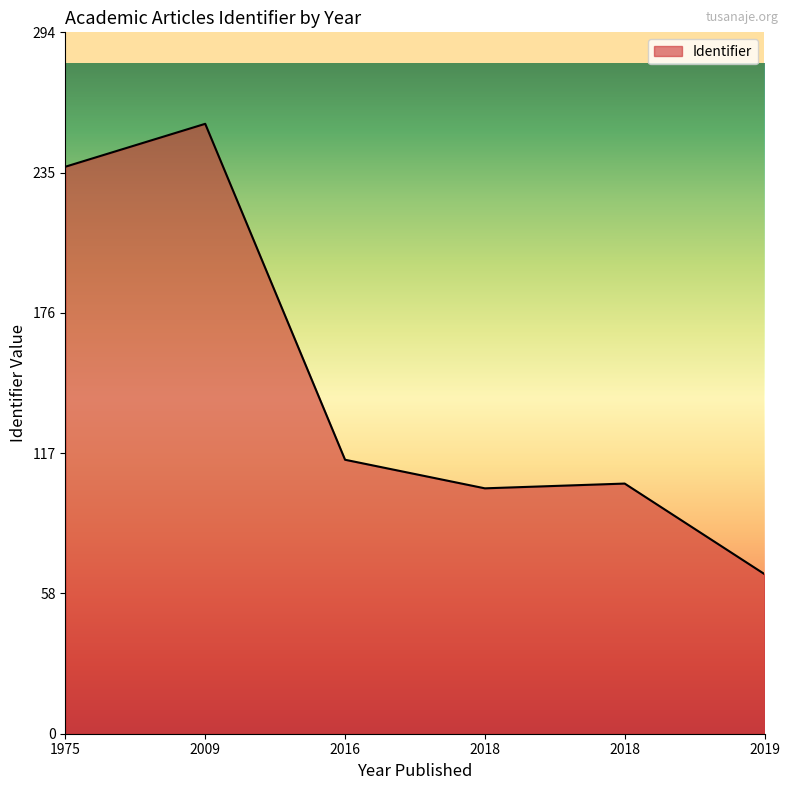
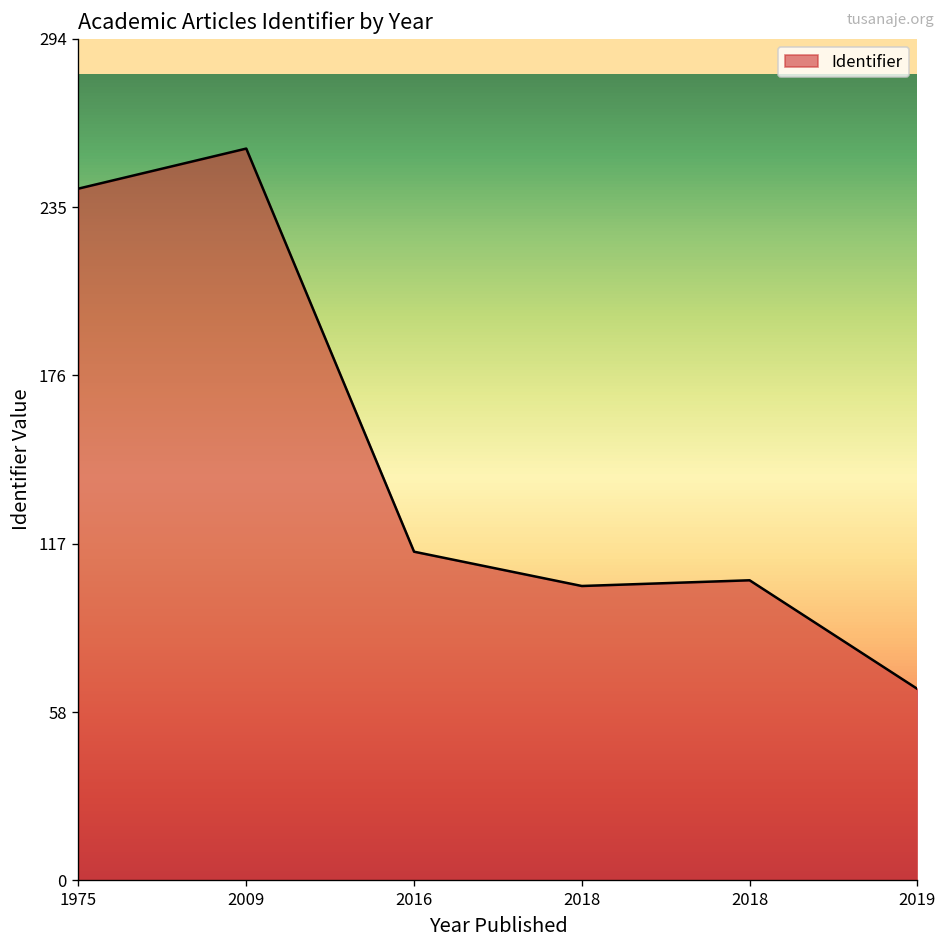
  {
-   "1975": 238,
+   "1975": 242,
    "2009": 256,
    "2016": 115,
    "2019": 67
  }
